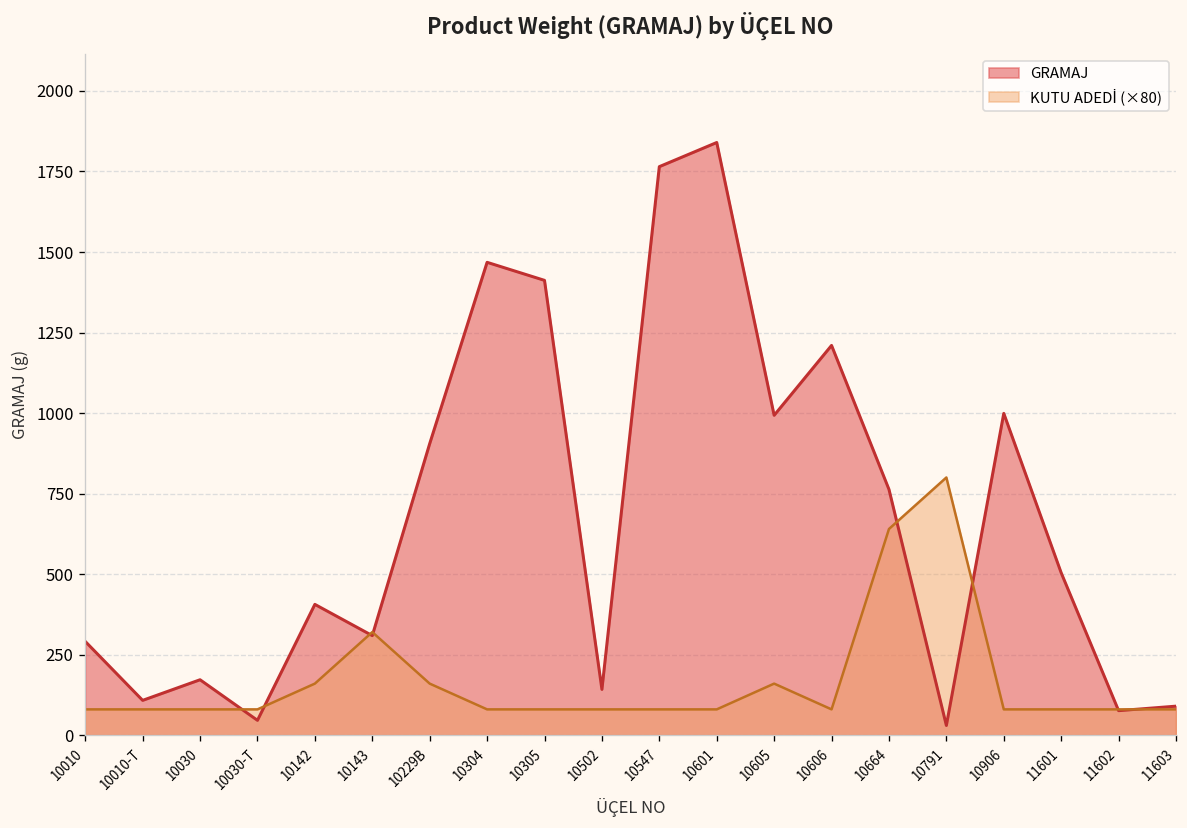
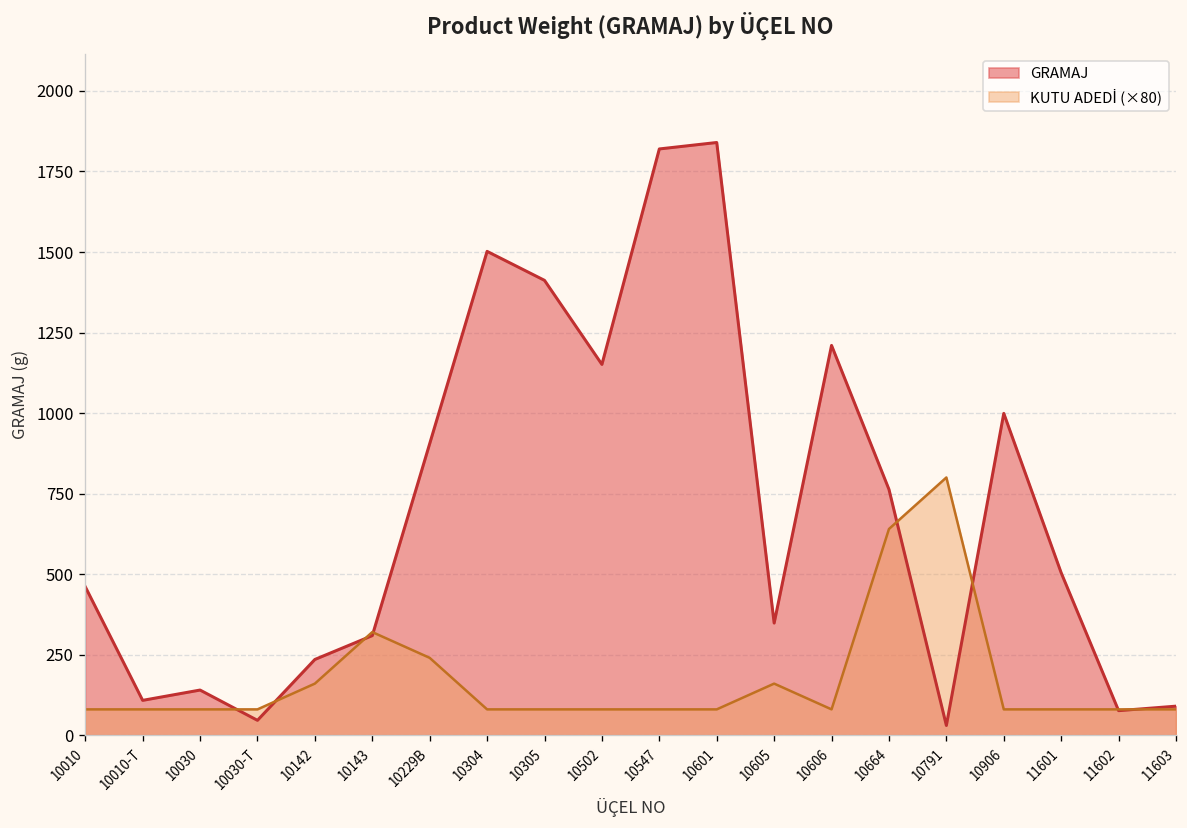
  {
    "GRAMAJ": {
-     "10010": 290,
+     "10010": 460,
      "10010-T": 110,
-     "10030": 170,
+     "10030": 140,
      "10030-T": 50,
-     "10142": 410,
+     "10142": 240,
      "10143": 310,
      "10229B": 910,
-     "10304": 1470,
+     "10304": 1500,
      "10305": 1410,
-     "10502": 140,
-     "10547": 1770,
+     "10502": 1150,
+     "10547": 1820,
      "10601": 1840,
-     "10605": 990,
+     "10605": 350,
      "10606": 1210,
      "10664": 760,
      "10791": 30,
      "10906": 1000,
      "11601": 500,
      "11603": 90
    },
    "KUTU ADEDİ (×80)": {
      "10010": 80,
      "10010-T": 80,
      "10030": 80,
      "10030-T": 80,
      "10142": 160,
      "10143": 320,
-     "10229B": 160,
+     "10229B": 240,
      "10304": 80,
      "10305": 80,
      "10502": 80,
      "10547": 80,
      "10601": 80,
      "10605": 160,
      "10606": 80,
      "10664": 640,
      "10791": 800,
      "10906": 80,
      "11601": 80,
      "11603": 80
    }
  }
